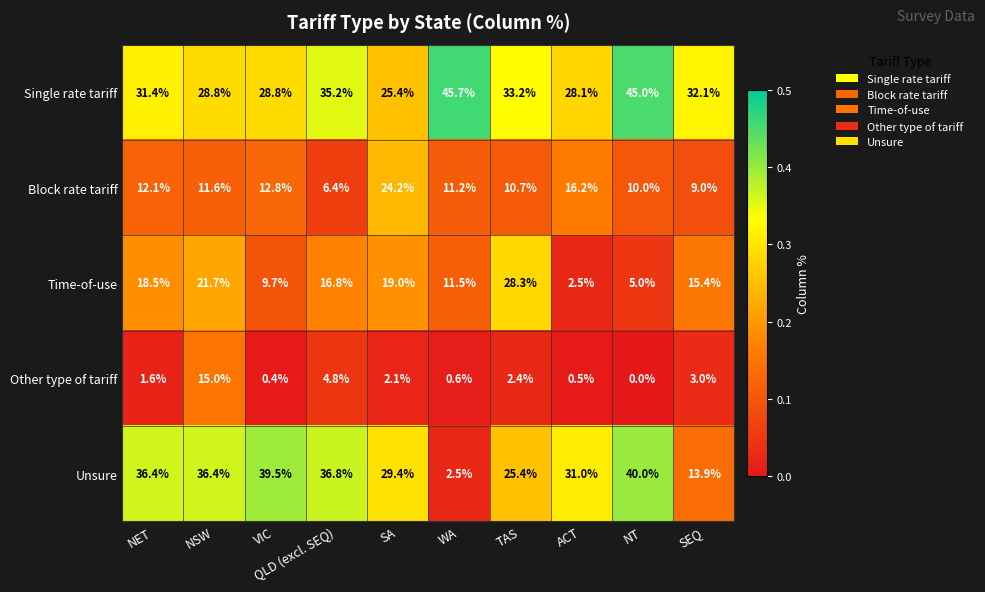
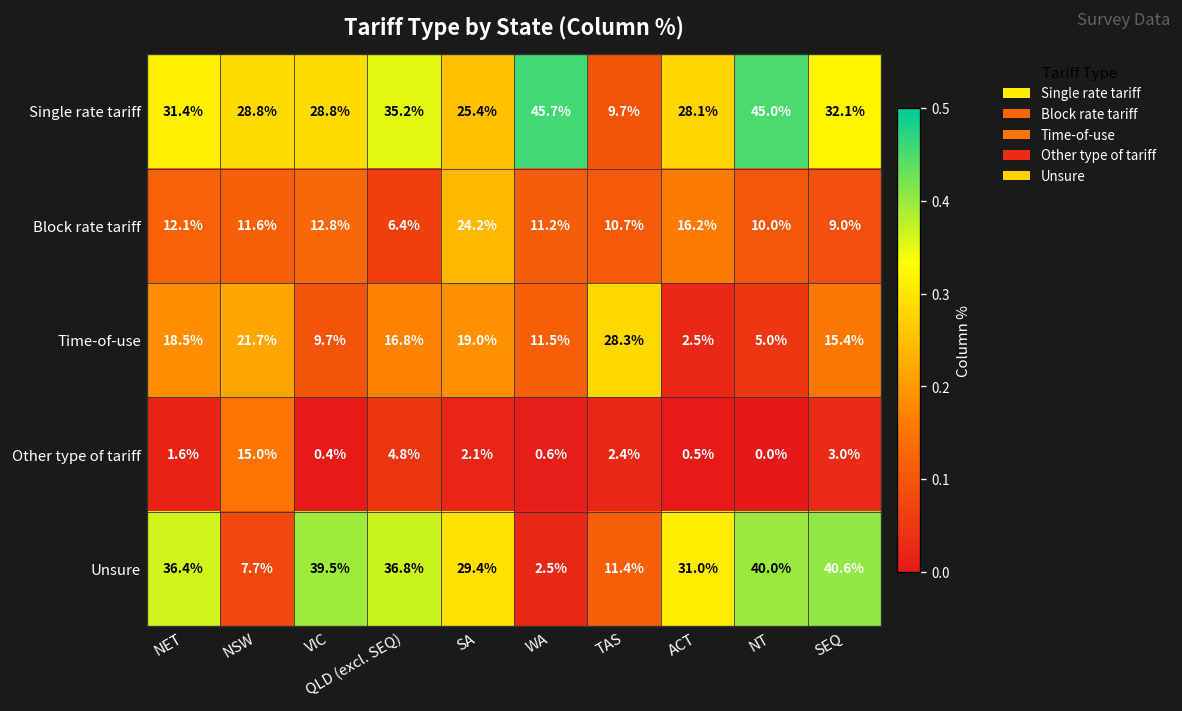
  {
    "Single rate tariff": {
      "NET": "31.4%",
      "NSW": "28.8%",
      "VIC": "28.8%",
      "QLD (excl. SEQ)": "35.2%",
      "SA": "25.4%",
      "WA": "45.7%",
-     "TAS": "33.2%",
+     "TAS": "9.7%",
      "ACT": "28.1%",
      "NT": "45.0%",
      "SEQ": "32.1%"
    },
    "Block rate tariff": {
      "NET": "12.1%",
      "NSW": "11.6%",
      "VIC": "12.8%",
      "QLD (excl. SEQ)": "6.4%",
      "SA": "24.2%",
      "WA": "11.2%",
      "TAS": "10.7%",
      "ACT": "16.2%",
      "NT": "10.0%",
      "SEQ": "9.0%"
    },
    "Time-of-use": {
      "NET": "18.5%",
      "NSW": "21.7%",
      "VIC": "9.7%",
      "QLD (excl. SEQ)": "16.8%",
      "SA": "19.0%",
      "WA": "11.5%",
      "TAS": "28.3%",
      "ACT": "2.5%",
      "NT": "5.0%",
      "SEQ": "15.4%"
    },
    "Other type of tariff": {
      "NET": "1.6%",
      "NSW": "15.0%",
      "VIC": "0.4%",
      "QLD (excl. SEQ)": "4.8%",
      "SA": "2.1%",
      "WA": "0.6%",
      "TAS": "2.4%",
      "ACT": "0.5%",
      "NT": "0.0%",
      "SEQ": "3.0%"
    },
    "Unsure": {
      "NET": "36.4%",
-     "NSW": "36.4%",
+     "NSW": "7.7%",
      "VIC": "39.5%",
      "QLD (excl. SEQ)": "36.8%",
      "SA": "29.4%",
      "WA": "2.5%",
-     "TAS": "25.4%",
+     "TAS": "11.4%",
      "ACT": "31.0%",
      "NT": "40.0%",
-     "SEQ": "13.9%"
+     "SEQ": "40.6%"
    }
  }
